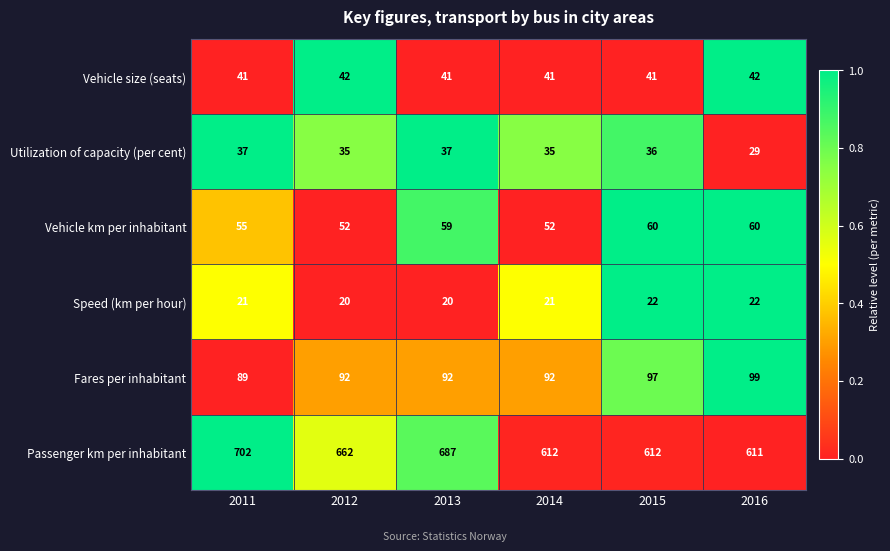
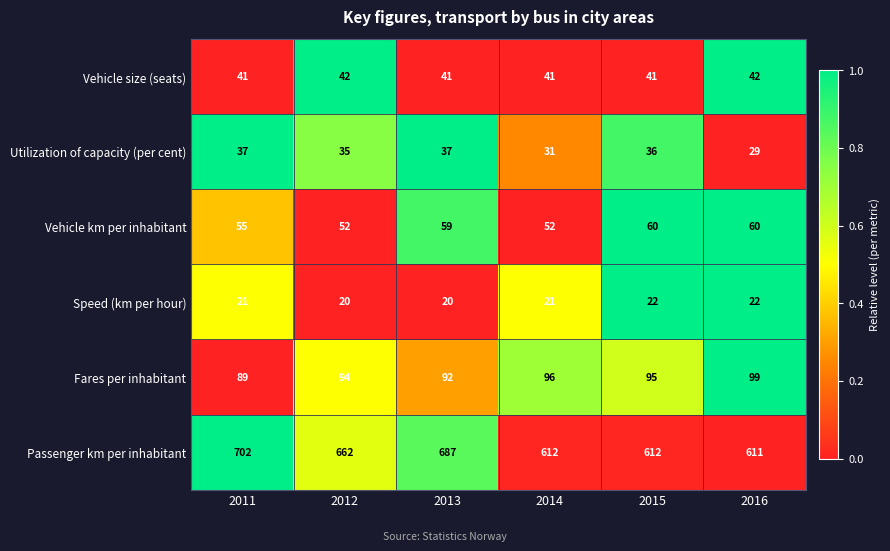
  {
    "Vehicle size (seats)": {
      "2011": 41,
      "2012": 42,
      "2013": 41,
      "2014": 41,
      "2015": 41,
      "2016": 42
    },
    "Utilization of capacity (per cent)": {
      "2011": 37,
      "2012": 35,
      "2013": 37,
-     "2014": 35,
+     "2014": 31,
      "2015": 36,
      "2016": 29
    },
    "Vehicle km per inhabitant": {
      "2011": 55,
      "2012": 52,
      "2013": 59,
      "2014": 52,
      "2015": 60,
      "2016": 60
    },
    "Speed (km per hour)": {
      "2011": 21,
      "2012": 20,
      "2013": 20,
      "2014": 21,
      "2015": 22,
      "2016": 22
    },
    "Fares per inhabitant": {
      "2011": 89,
-     "2012": 92,
+     "2012": 94,
      "2013": 92,
-     "2014": 92,
-     "2015": 97,
+     "2014": 96,
+     "2015": 95,
      "2016": 99
    },
    "Passenger km per inhabitant": {
      "2011": 702,
      "2012": 662,
      "2013": 687,
      "2014": 612,
      "2015": 612,
      "2016": 611
    }
  }
